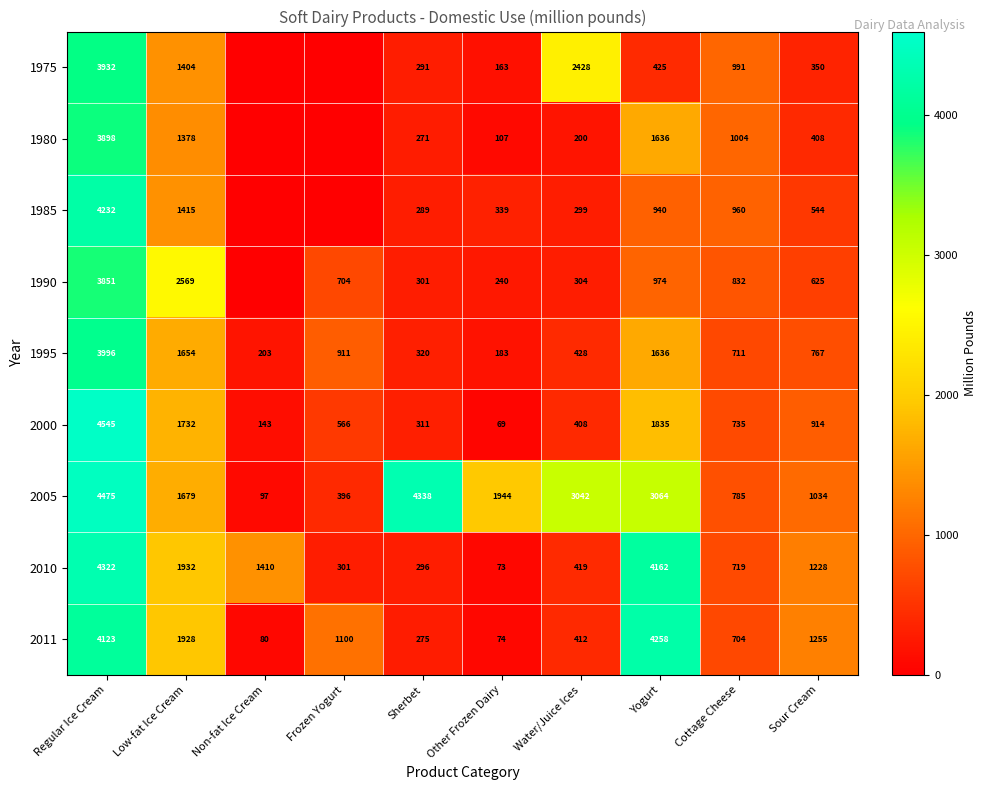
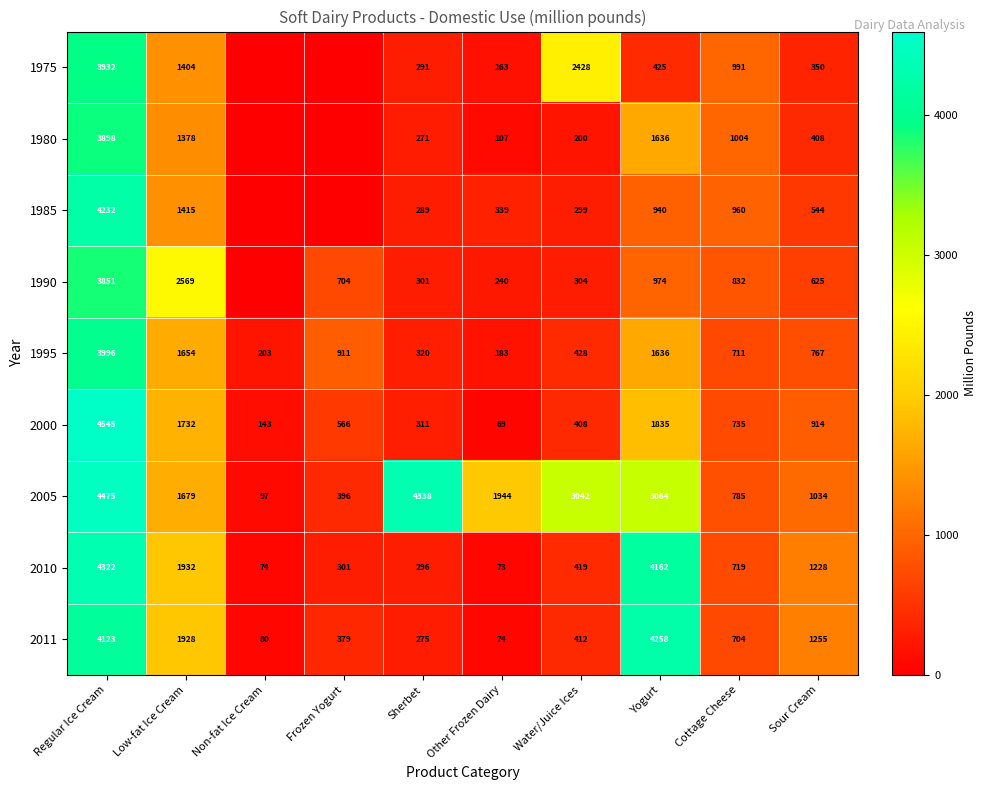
  {
    "1975": {
      "Regular Ice Cream": 3932,
      "Low-fat Ice Cream": 1404,
      "Sherbet": 291,
      "Other Frozen Dairy": 163,
      "Water/Juice Ices": 2428,
      "Yogurt": 425,
      "Cottage Cheese": 991,
      "Sour Cream": 350
    },
    "1980": {
      "Regular Ice Cream": 3898,
      "Low-fat Ice Cream": 1378,
      "Sherbet": 271,
      "Other Frozen Dairy": 107,
      "Water/Juice Ices": 200,
      "Yogurt": 1636,
      "Cottage Cheese": 1004,
      "Sour Cream": 408
    },
    "1985": {
      "Regular Ice Cream": 4232,
      "Low-fat Ice Cream": 1415,
      "Sherbet": 289,
      "Other Frozen Dairy": 339,
      "Water/Juice Ices": 299,
      "Yogurt": 940,
      "Cottage Cheese": 960,
      "Sour Cream": 544
    },
    "1990": {
      "Regular Ice Cream": 3851,
      "Low-fat Ice Cream": 2569,
      "Frozen Yogurt": 704,
      "Sherbet": 301,
      "Other Frozen Dairy": 240,
      "Water/Juice Ices": 304,
      "Yogurt": 974,
      "Cottage Cheese": 832,
      "Sour Cream": 625
    },
    "1995": {
      "Regular Ice Cream": 3996,
      "Low-fat Ice Cream": 1654,
      "Non-fat Ice Cream": 203,
      "Frozen Yogurt": 911,
      "Sherbet": 320,
      "Other Frozen Dairy": 183,
      "Water/Juice Ices": 428,
      "Yogurt": 1636,
      "Cottage Cheese": 711,
      "Sour Cream": 767
    },
    "2000": {
      "Regular Ice Cream": 4545,
      "Low-fat Ice Cream": 1732,
      "Non-fat Ice Cream": 143,
      "Frozen Yogurt": 566,
      "Sherbet": 311,
      "Other Frozen Dairy": 69,
      "Water/Juice Ices": 408,
      "Yogurt": 1835,
      "Cottage Cheese": 735,
      "Sour Cream": 914
    },
    "2005": {
      "Regular Ice Cream": 4475,
      "Low-fat Ice Cream": 1679,
      "Non-fat Ice Cream": 97,
      "Frozen Yogurt": 396,
      "Sherbet": 4338,
      "Other Frozen Dairy": 1944,
      "Water/Juice Ices": 3042,
      "Yogurt": 3064,
      "Cottage Cheese": 785,
      "Sour Cream": 1034
    },
    "2010": {
      "Regular Ice Cream": 4322,
      "Low-fat Ice Cream": 1932,
-     "Non-fat Ice Cream": 1410,
+     "Non-fat Ice Cream": 74,
      "Frozen Yogurt": 301,
      "Sherbet": 296,
      "Other Frozen Dairy": 73,
      "Water/Juice Ices": 419,
      "Yogurt": 4162,
      "Cottage Cheese": 719,
      "Sour Cream": 1228
    },
    "2011": {
      "Regular Ice Cream": 4123,
      "Low-fat Ice Cream": 1928,
      "Non-fat Ice Cream": 80,
-     "Frozen Yogurt": 1100,
+     "Frozen Yogurt": 379,
      "Sherbet": 275,
      "Other Frozen Dairy": 74,
      "Water/Juice Ices": 412,
      "Yogurt": 4258,
      "Cottage Cheese": 704,
      "Sour Cream": 1255
    }
  }
